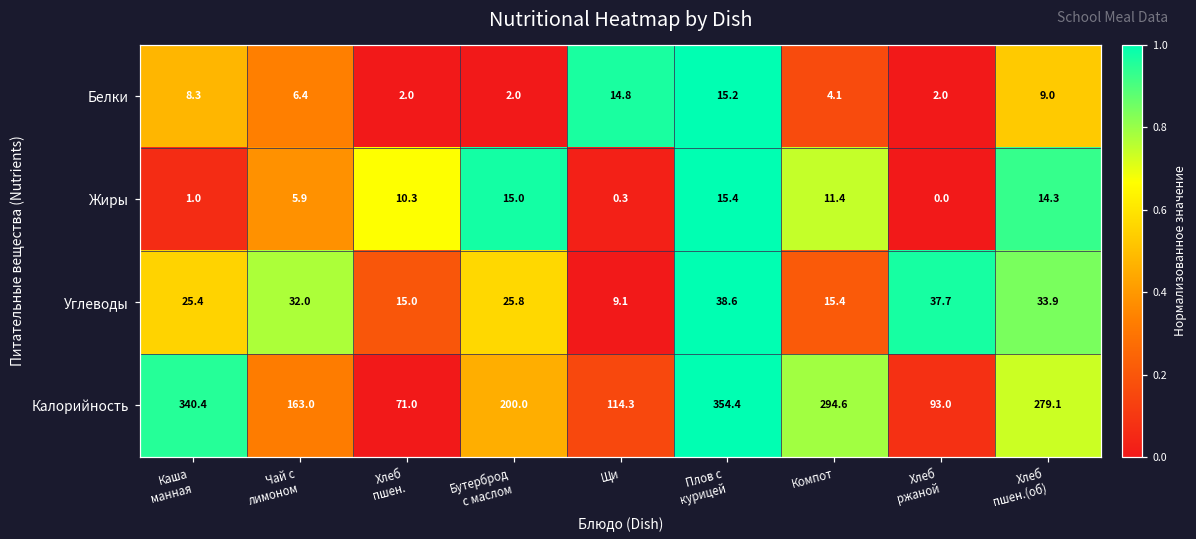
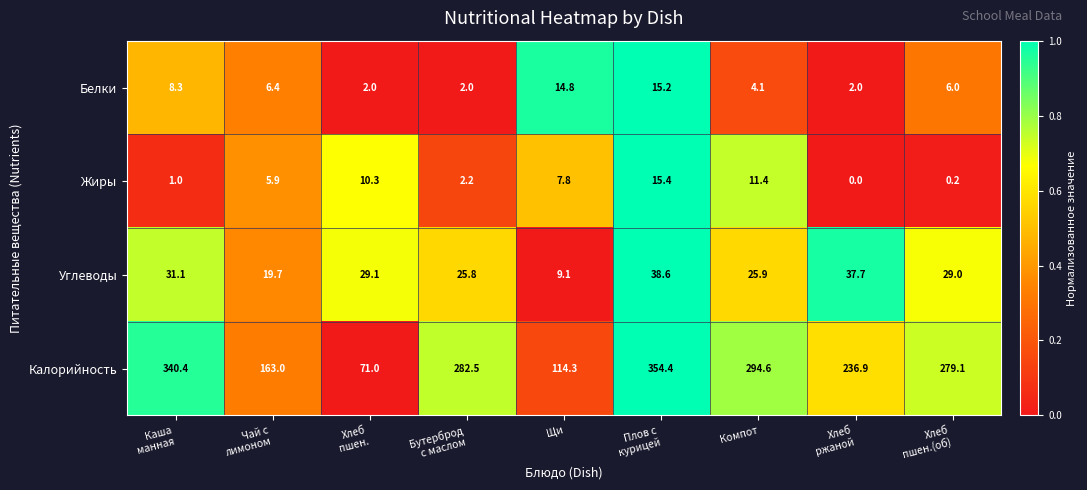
  {
    "Белки": {
      "Каша манная": 8.3,
      "Чай с лимоном": 6.4,
      "Хлеб пшен.": 2.0,
      "Бутерброд с маслом": 2.0,
      "Щи": 14.8,
      "Плов с курицей": 15.2,
      "Компот": 4.1,
      "Хлеб ржаной": 2.0,
-     "Хлеб пшен.(об)": 9.0
+     "Хлеб пшен.(об)": 6.0
    },
    "Жиры": {
      "Каша манная": 1.0,
      "Чай с лимоном": 5.9,
      "Хлеб пшен.": 10.3,
-     "Бутерброд с маслом": 15.0,
-     "Щи": 0.3,
+     "Бутерброд с маслом": 2.2,
+     "Щи": 7.8,
      "Плов с курицей": 15.4,
      "Компот": 11.4,
      "Хлеб ржаной": 0.0,
-     "Хлеб пшен.(об)": 14.3
+     "Хлеб пшен.(об)": 0.2
    },
    "Углеводы": {
-     "Каша манная": 25.4,
-     "Чай с лимоном": 32.0,
-     "Хлеб пшен.": 15.0,
+     "Каша манная": 31.1,
+     "Чай с лимоном": 19.7,
+     "Хлеб пшен.": 29.1,
      "Бутерброд с маслом": 25.8,
      "Щи": 9.1,
      "Плов с курицей": 38.6,
-     "Компот": 15.4,
+     "Компот": 25.9,
      "Хлеб ржаной": 37.7,
-     "Хлеб пшен.(об)": 33.9
+     "Хлеб пшен.(об)": 29.0
    },
    "Калорийность": {
      "Каша манная": 340.4,
      "Чай с лимоном": 163.0,
      "Хлеб пшен.": 71.0,
-     "Бутерброд с маслом": 200.0,
+     "Бутерброд с маслом": 282.5,
      "Щи": 114.3,
      "Плов с курицей": 354.4,
      "Компот": 294.6,
-     "Хлеб ржаной": 93.0,
+     "Хлеб ржаной": 236.9,
      "Хлеб пшен.(об)": 279.1
    }
  }
